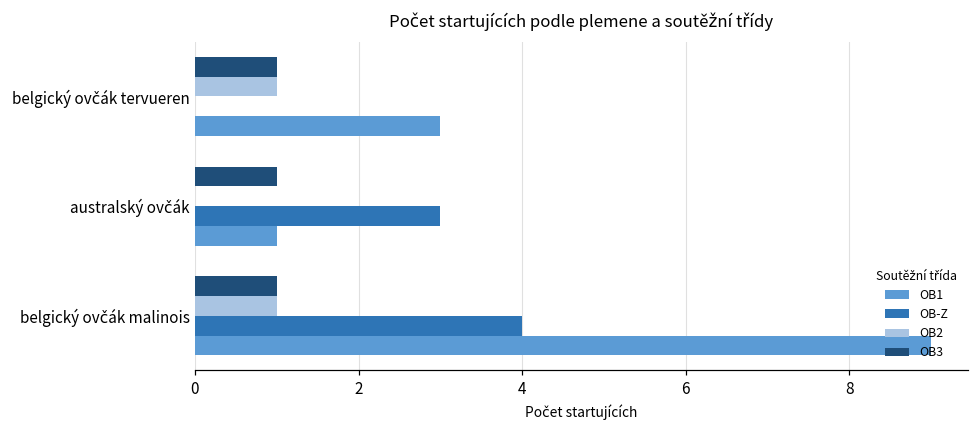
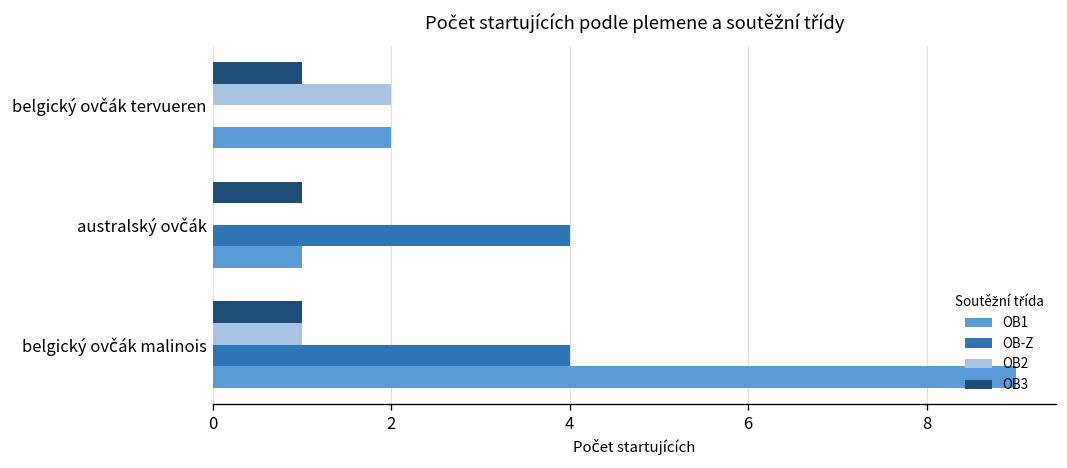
  {
    "OB1": {
-     "belgický ovčák tervueren": 3,
+     "belgický ovčák tervueren": 2,
      "australský ovčák": 1,
      "belgický ovčák malinois": 9
    },
    "OB-Z": {
      "belgický ovčák tervueren": 0,
-     "australský ovčák": 3,
+     "australský ovčák": 4,
      "belgický ovčák malinois": 4
    },
    "OB2": {
-     "belgický ovčák tervueren": 1,
+     "belgický ovčák tervueren": 2,
      "australský ovčák": 0,
      "belgický ovčák malinois": 1
    },
    "OB3": {
      "belgický ovčák tervueren": 1,
      "australský ovčák": 1,
      "belgický ovčák malinois": 1
    }
  }
